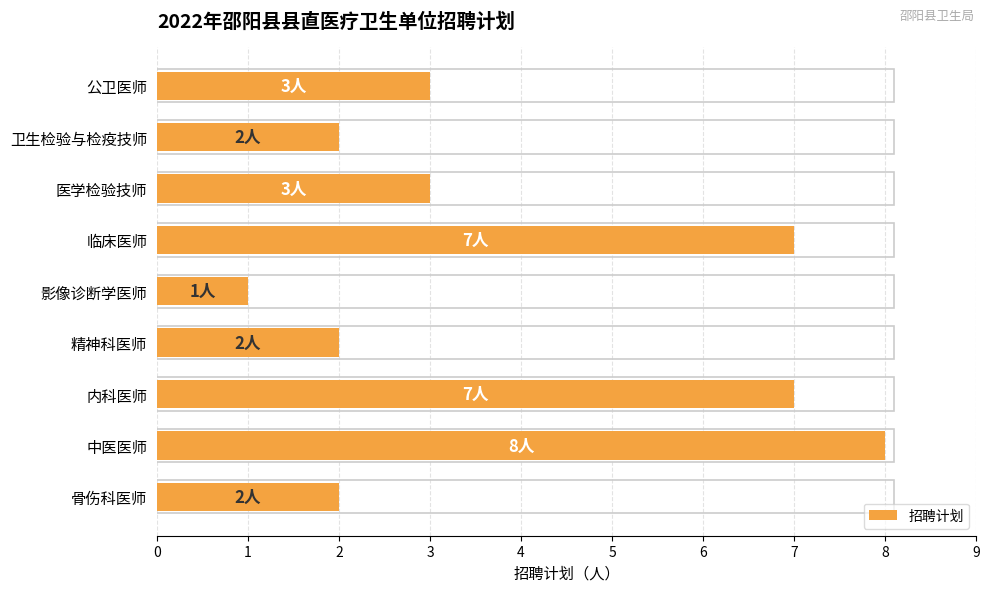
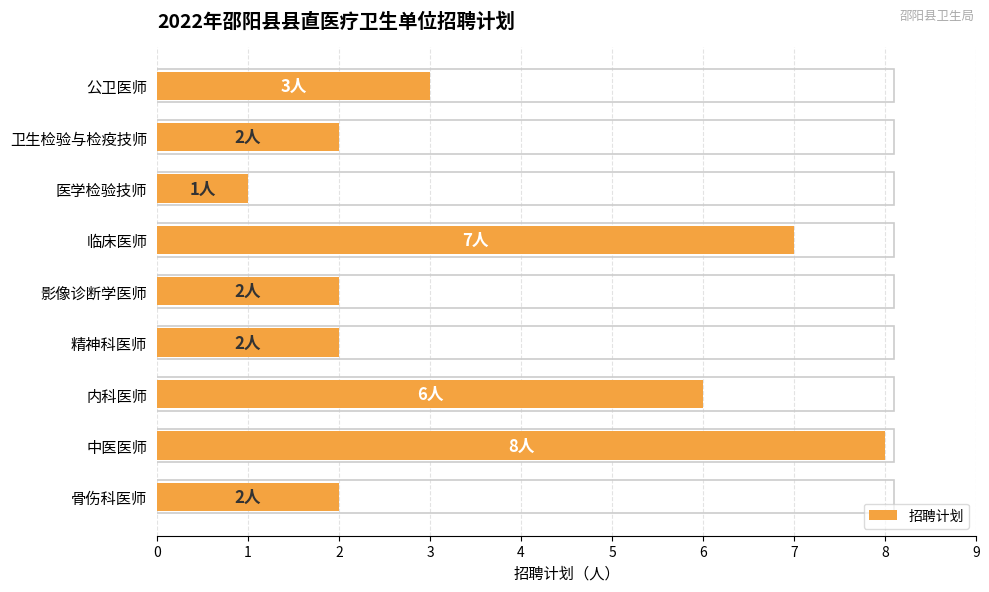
  {
    "公卫医师": "3人",
    "卫生检验与检疫技师": "2人",
-   "医学检验技师": "3人",
+   "医学检验技师": "1人",
    "临床医师": "7人",
-   "影像诊断学医师": "1人",
+   "影像诊断学医师": "2人",
    "精神科医师": "2人",
-   "内科医师": "7人",
+   "内科医师": "6人",
    "中医医师": "8人",
    "骨伤科医师": "2人"
  }
